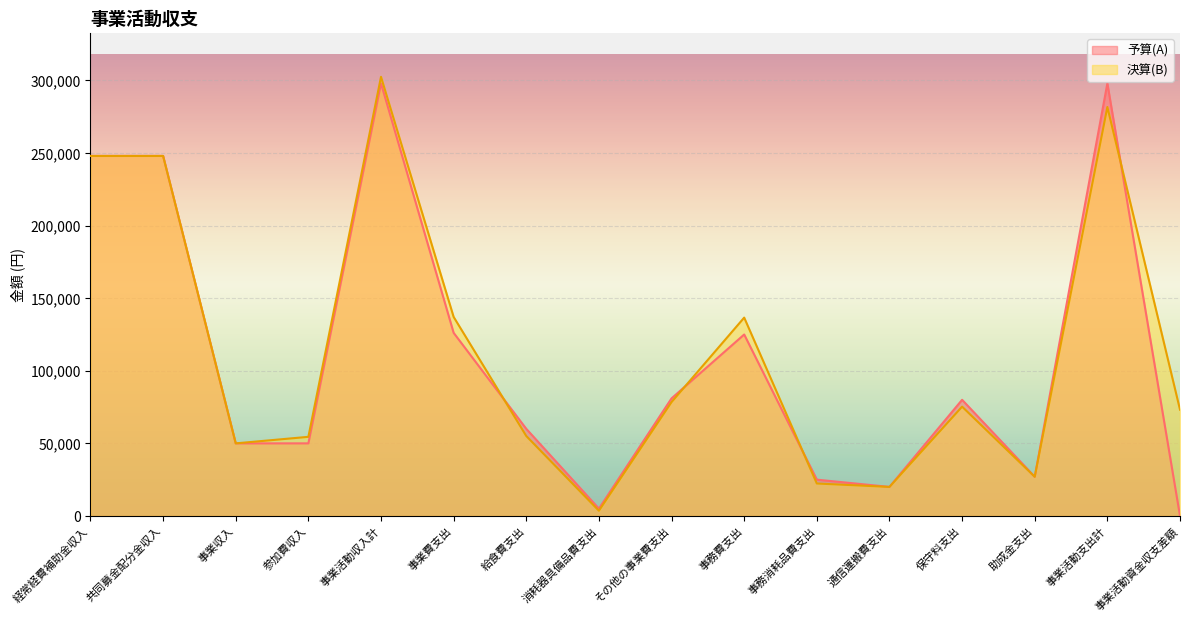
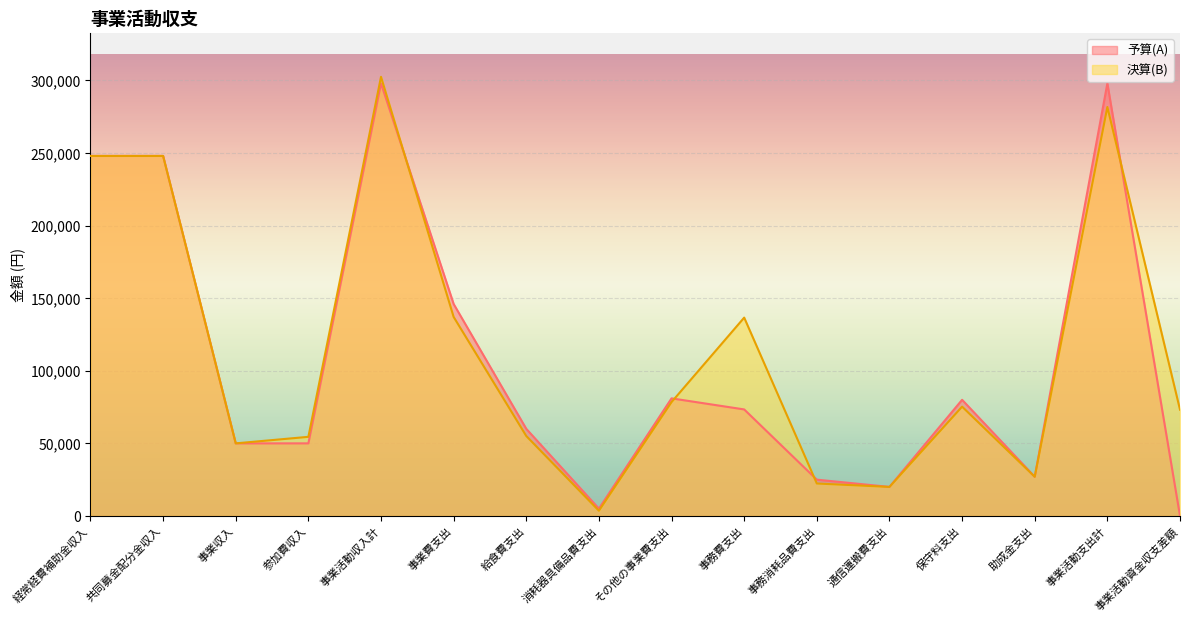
  {
    "予算(A)": {
      "参加費収入": "50,000",
      "事業活動収入計": "298,000",
-     "事業費支出": "126,000",
+     "事業費支出": "146,000",
      "給食費支出": "60,000",
      "その他の事業費支出": "81,000",
-     "事務費支出": "125,000",
+     "事務費支出": "73,000",
      "事務消耗品費支出": "25,000",
      "保守料支出": "80,000",
      "事業活動支出計": "298,000",
      "事業活動資金収支差額": "0"
    },
    "決算(B)": {
      "参加費収入": "55,000",
      "事業活動収入計": "303,000",
      "事業費支出": "137,000",
      "給食費支出": "55,000",
      "その他の事業費支出": "78,000",
      "事務費支出": "137,000",
      "事務消耗品費支出": "22,000",
      "保守料支出": "75,000",
      "事業活動支出計": "282,000",
      "事業活動資金収支差額": "73,000"
    }
  }
